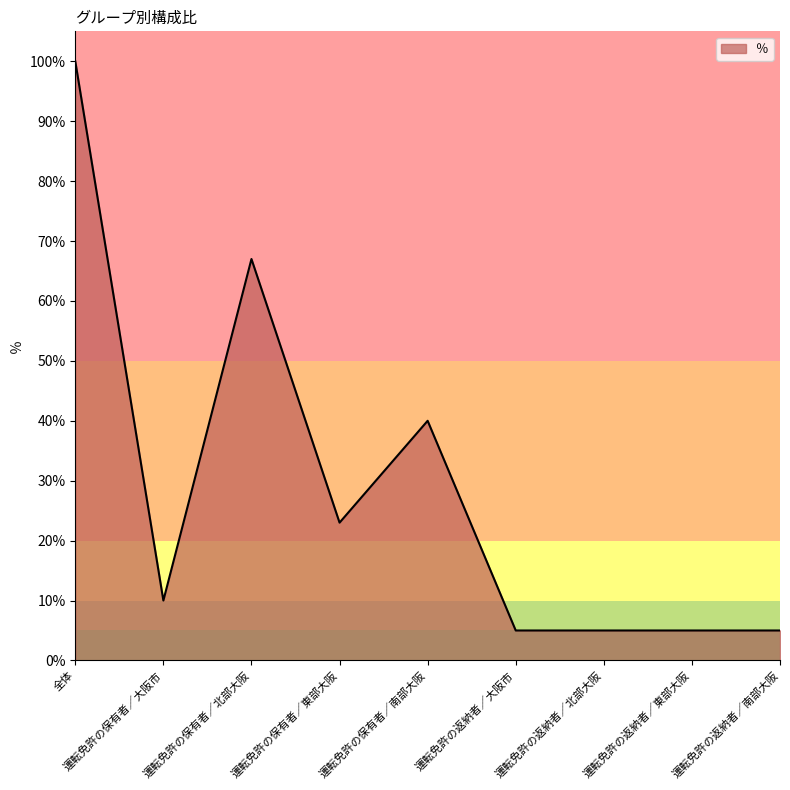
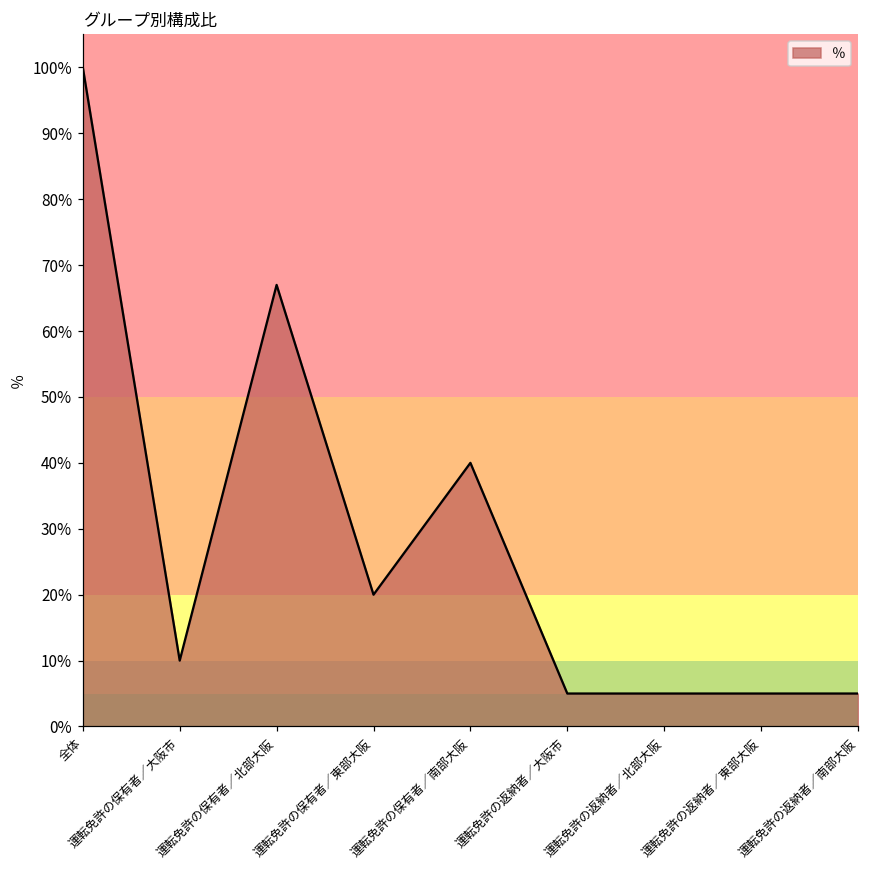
  {
    "全体": "100%",
    "運転免許の保有者／大阪市": "10%",
    "運転免許の保有者／北部大阪": "67%",
-   "運転免許の保有者／東部大阪": "23%",
+   "運転免許の保有者／東部大阪": "20%",
    "運転免許の保有者／南部大阪": "40%",
    "運転免許の返納者／大阪市": "5%",
    "運転免許の返納者／北部大阪": "5%",
    "運転免許の返納者／東部大阪": "5%",
    "運転免許の返納者／南部大阪": "5%"
  }
